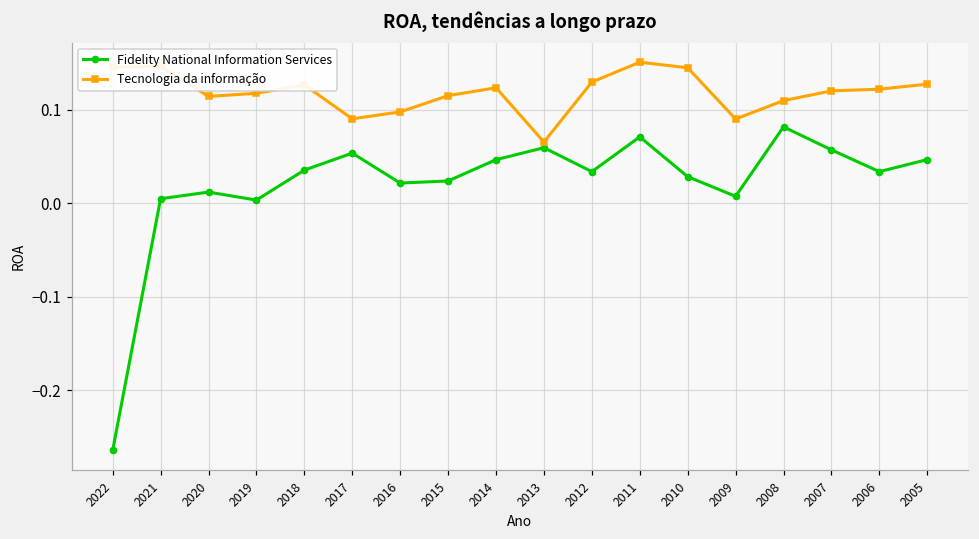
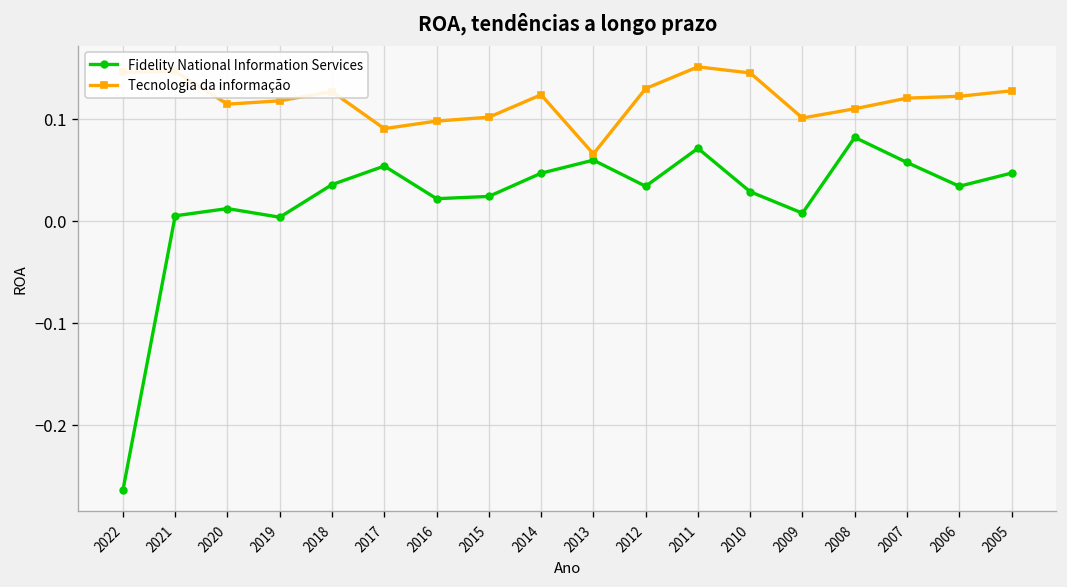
  {
    "Fidelity National Information Services": {
      "2022": -0.26,
      "2021": 0.01,
      "2020": 0.01,
      "2019": 0.00,
      "2018": 0.04,
      "2017": 0.05,
      "2016": 0.02,
      "2015": 0.02,
      "2014": 0.05,
      "2013": 0.06,
      "2012": 0.03,
      "2011": 0.07,
      "2010": 0.03,
      "2009": 0.01,
      "2008": 0.08,
      "2007": 0.06,
      "2006": 0.03,
      "2005": 0.05
    },
    "Tecnologia da informação": {
      "2020": 0.11,
      "2019": 0.12,
      "2017": 0.09,
      "2016": 0.10,
-     "2015": 0.12,
+     "2015": 0.10,
      "2014": 0.12,
      "2013": 0.07,
      "2012": 0.13,
      "2011": 0.15,
      "2010": 0.15,
-     "2009": 0.09,
+     "2009": 0.10,
      "2008": 0.11,
      "2007": 0.12,
      "2006": 0.12,
      "2005": 0.13
    }
  }
